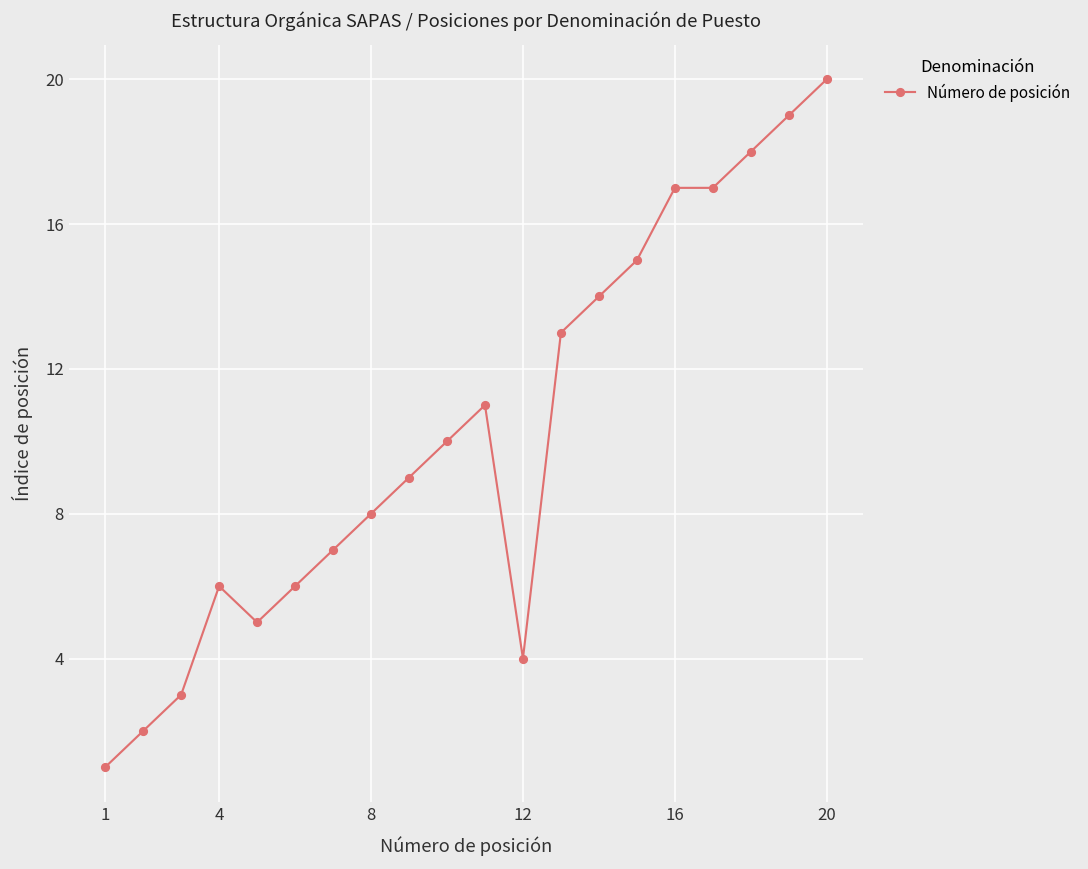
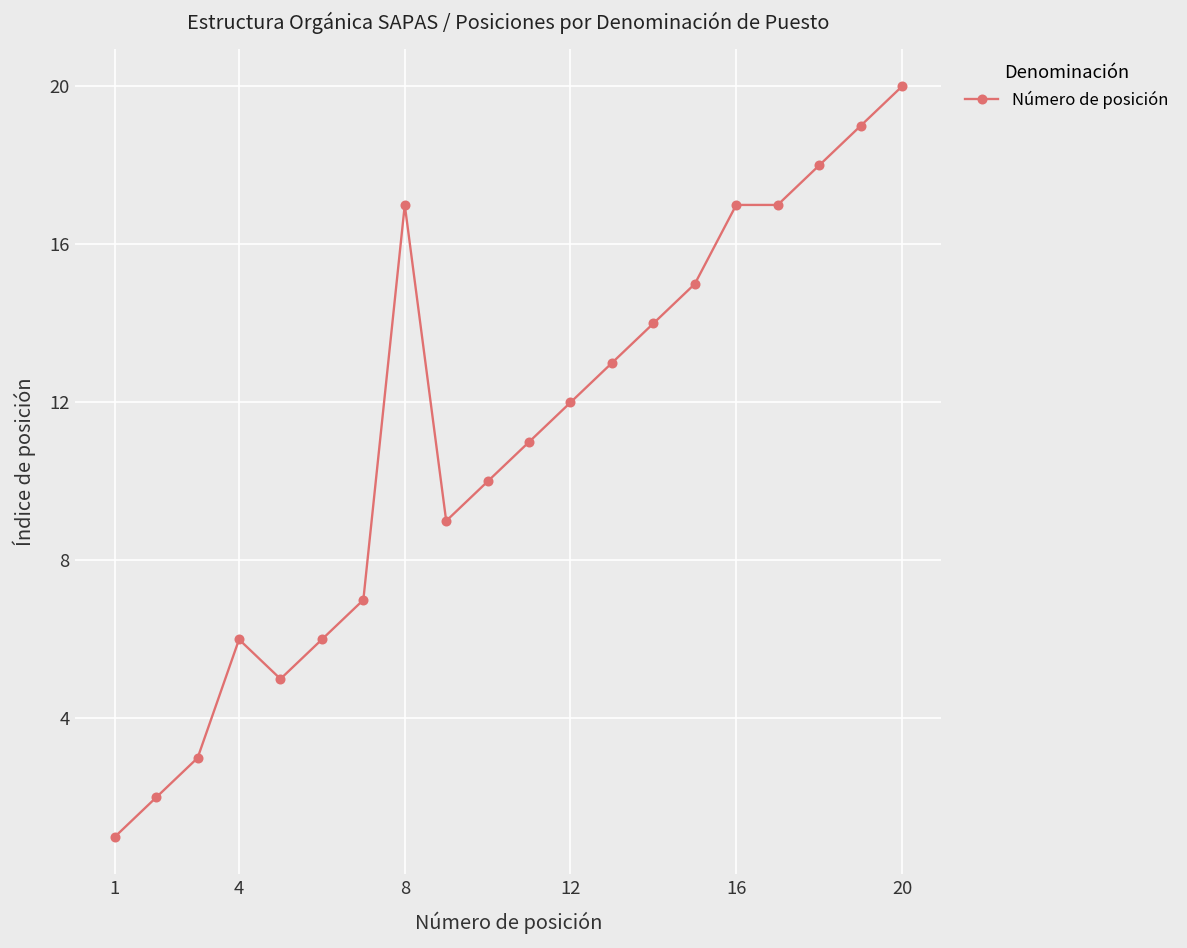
  {
    "1": 1,
    "4": 6,
-   "8": 8,
-   "12": 4,
+   "8": 17,
+   "12": 12,
    "16": 17,
    "20": 20
  }
